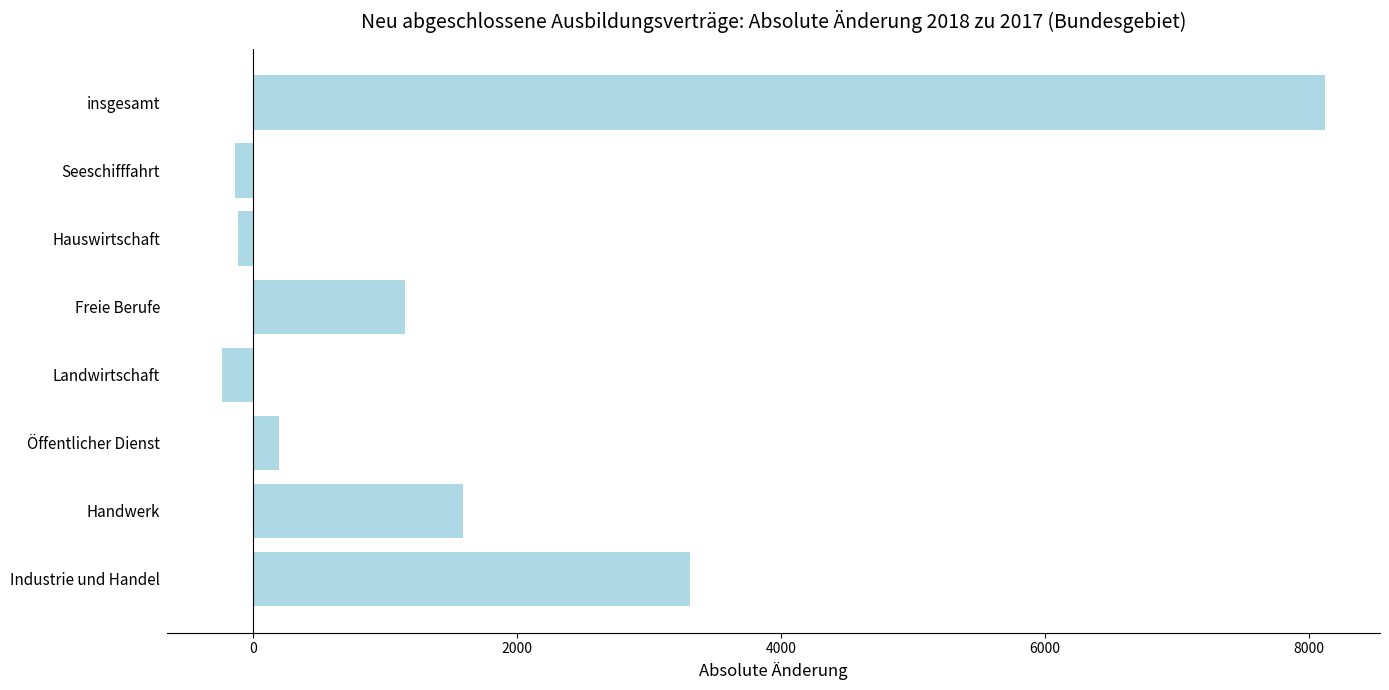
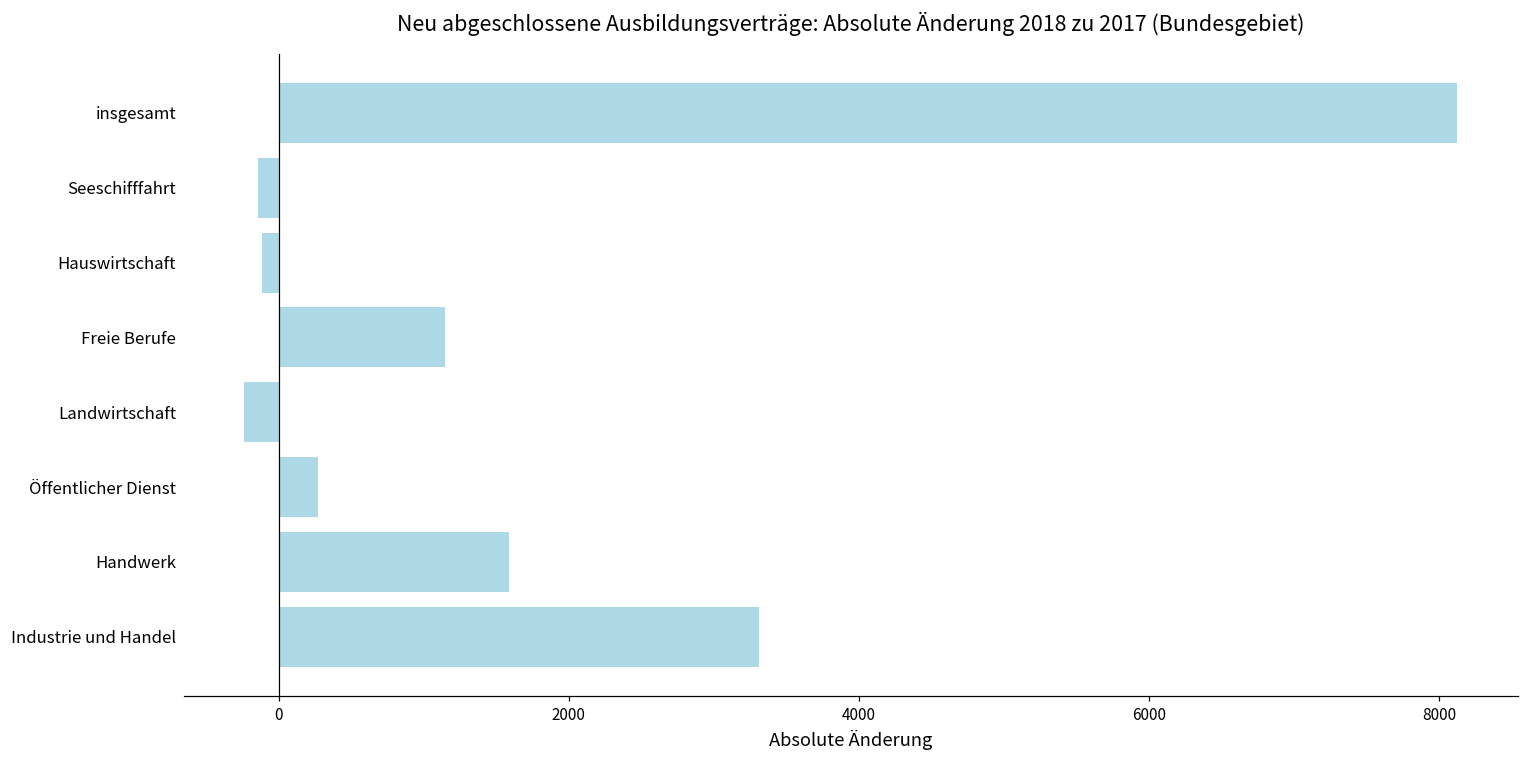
  {
    "insgesamt": 8120,
    "Seeschifffahrt": -140,
    "Hauswirtschaft": -110,
    "Freie Berufe": 1150,
    "Landwirtschaft": -240,
-   "Öffentlicher Dienst": 200,
+   "Öffentlicher Dienst": 270,
    "Handwerk": 1590,
    "Industrie und Handel": 3310
  }
